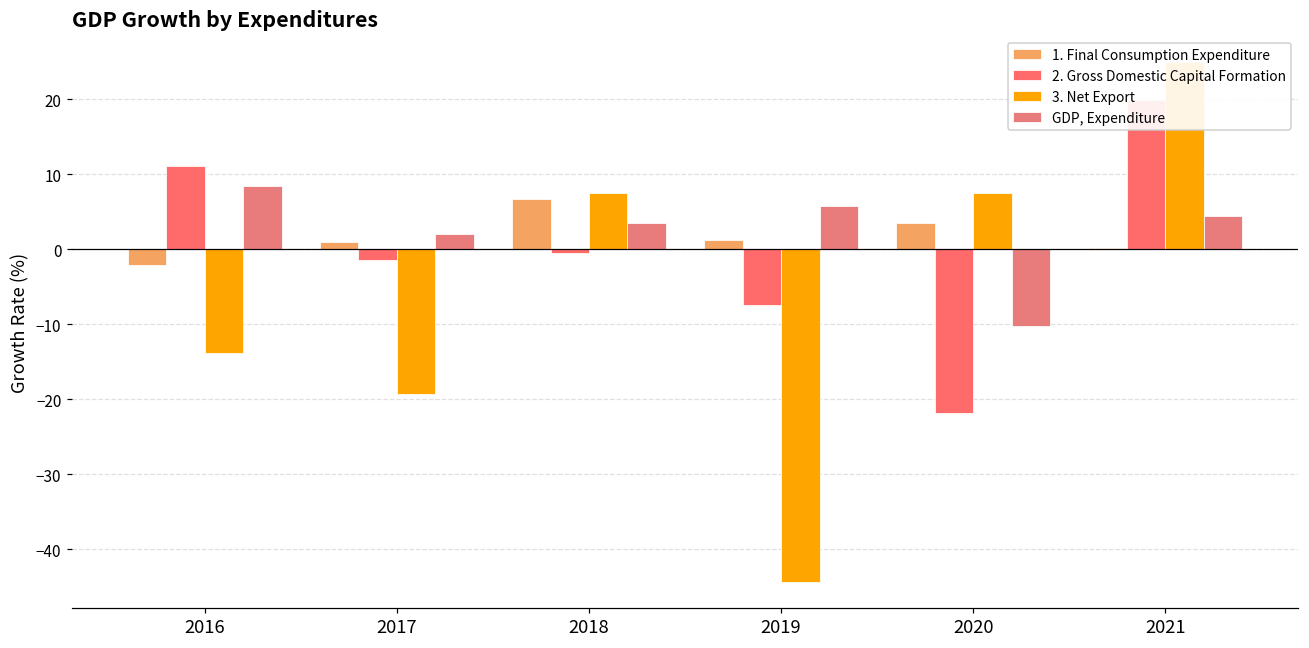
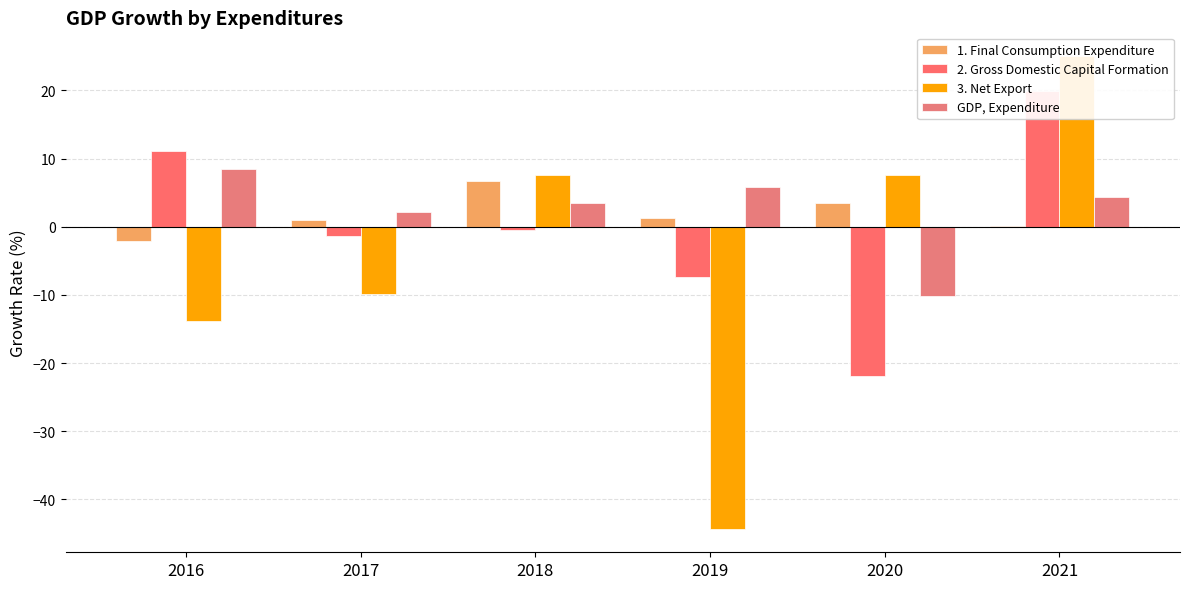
  {
    "3. Net Export": {
      "2016": -14,
-     "2017": -19,
+     "2017": -10,
      "2018": 8,
      "2019": -44,
      "2020": 8
    }
  }
